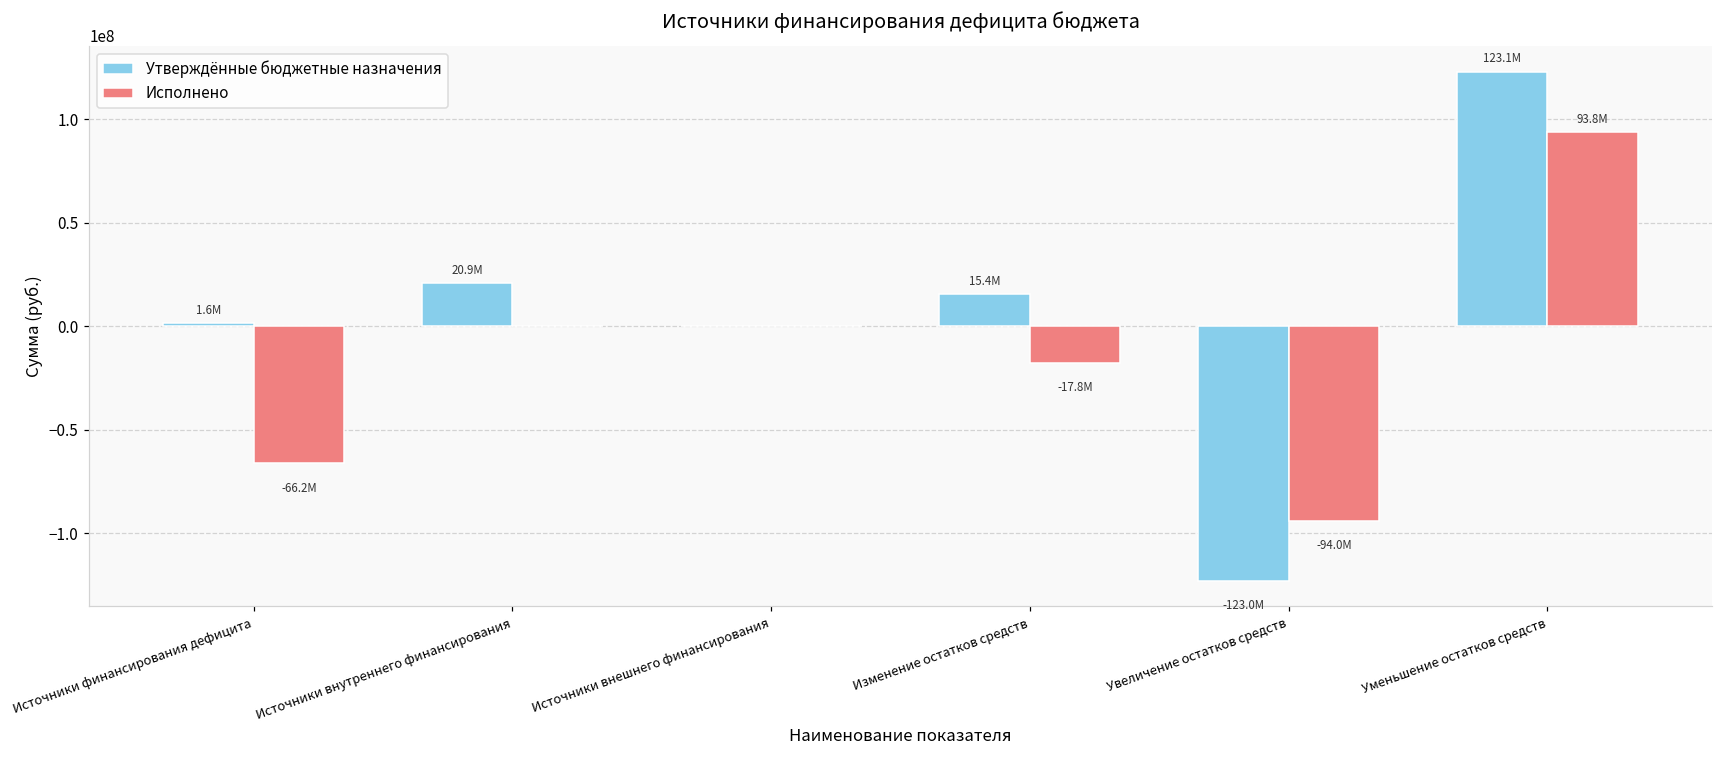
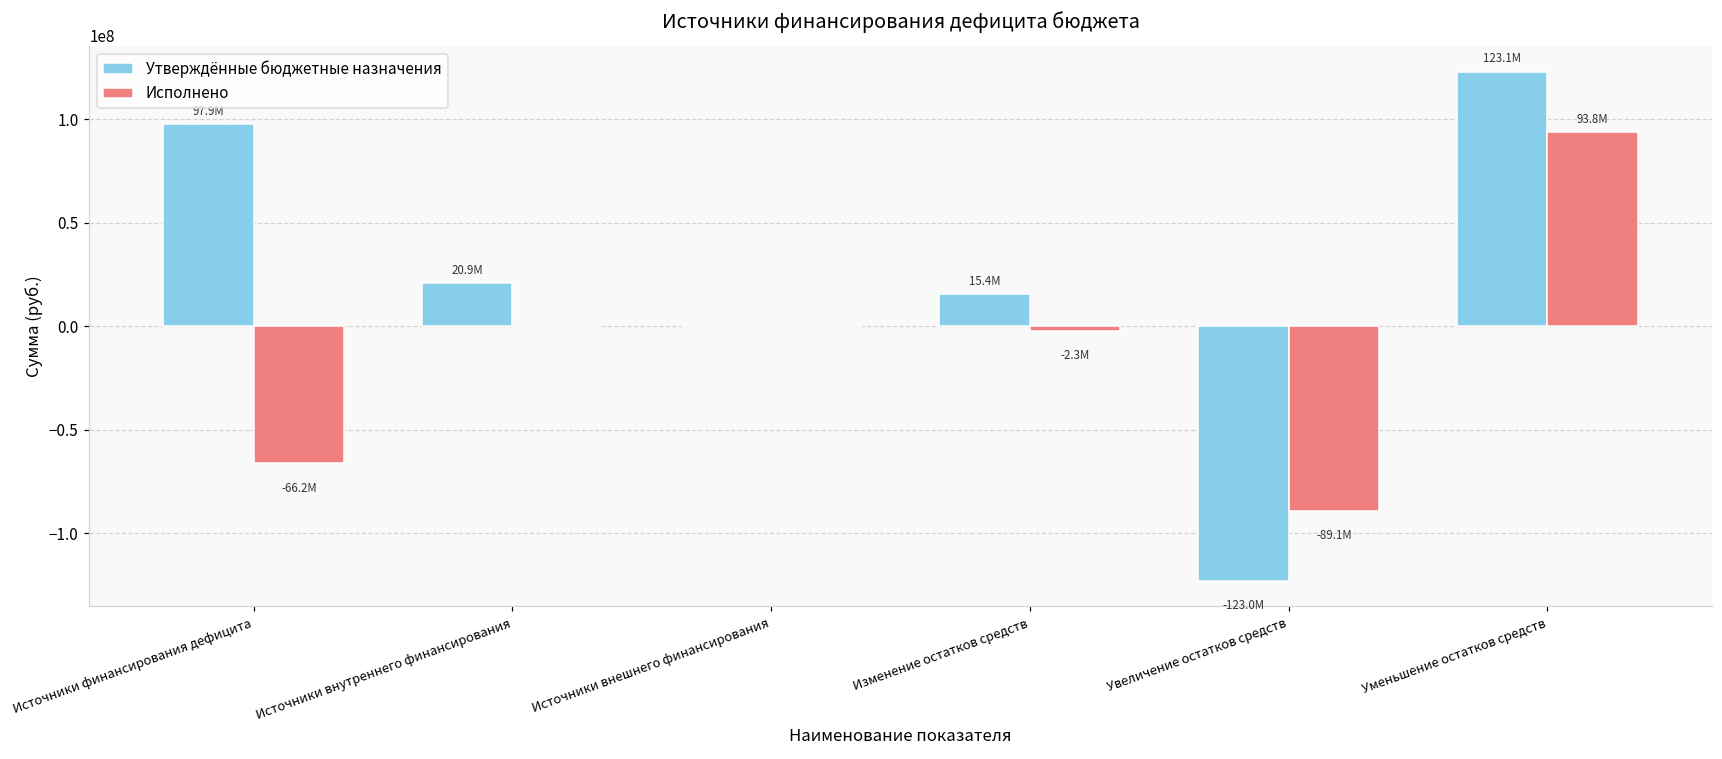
  {
    "Утверждённые бюджетные назначения": {
-     "Источники финансирования дефицита": "1.6M",
+     "Источники финансирования дефицита": "97.9M",
      "Источники внутреннего финансирования": "20.9M",
      "Изменение остатков средств": "15.4M",
      "Увеличение остатков средств": "-123.0M",
      "Уменьшение остатков средств": "123.1M"
    },
    "Исполнено": {
      "Источники финансирования дефицита": "-66.2M",
-     "Изменение остатков средств": "-17.8M",
-     "Увеличение остатков средств": "-94.0M",
+     "Изменение остатков средств": "-2.3M",
+     "Увеличение остатков средств": "-89.1M",
      "Уменьшение остатков средств": "93.8M"
    }
  }
